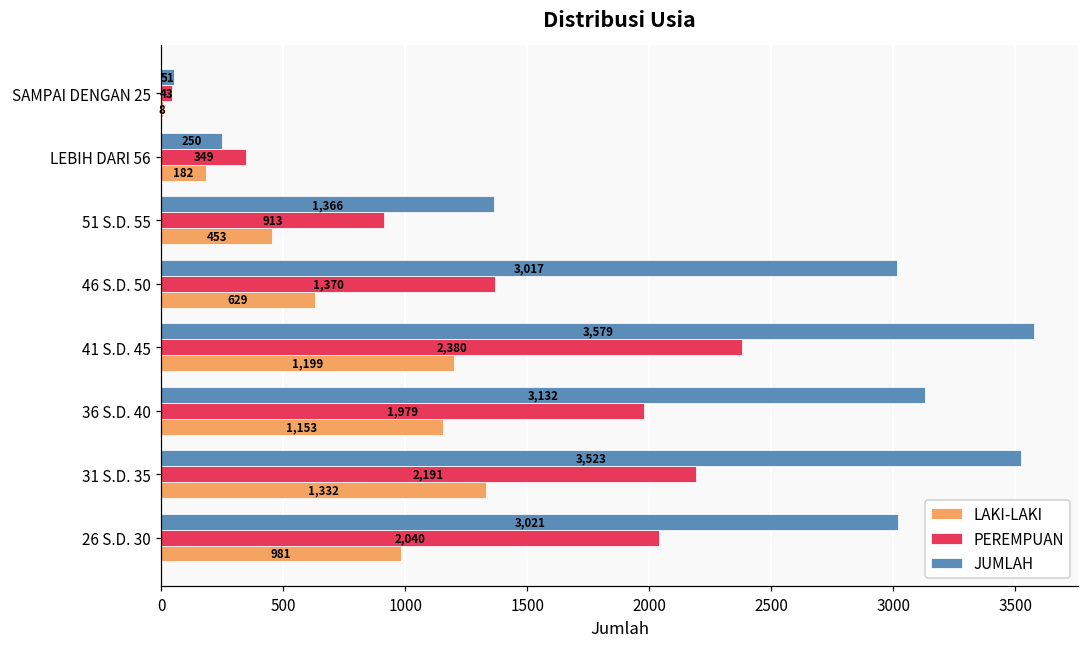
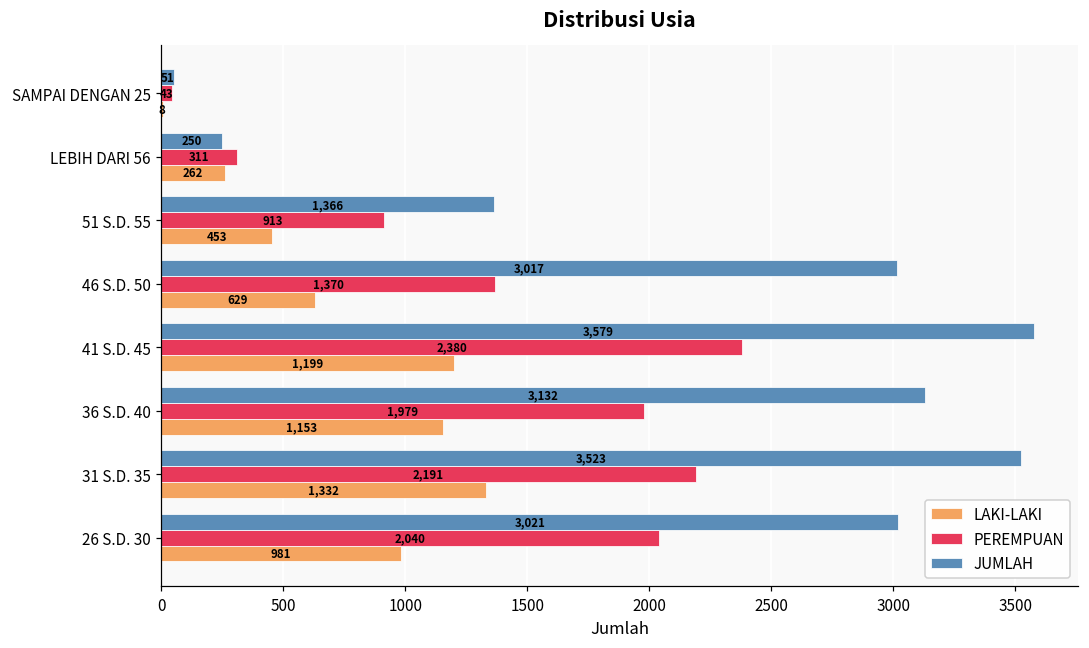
  {
    "LAKI-LAKI": {
      "SAMPAI DENGAN 25": "8",
-     "LEBIH DARI 56": "182",
+     "LEBIH DARI 56": "262",
      "51 S.D. 55": "453",
      "46 S.D. 50": "629",
      "41 S.D. 45": "1,199",
      "36 S.D. 40": "1,153",
      "31 S.D. 35": "1,332",
      "26 S.D. 30": "981"
    },
    "PEREMPUAN": {
      "SAMPAI DENGAN 25": "43",
-     "LEBIH DARI 56": "349",
+     "LEBIH DARI 56": "311",
      "51 S.D. 55": "913",
      "46 S.D. 50": "1,370",
      "41 S.D. 45": "2,380",
      "36 S.D. 40": "1,979",
      "31 S.D. 35": "2,191",
      "26 S.D. 30": "2,040"
    },
    "JUMLAH": {
      "SAMPAI DENGAN 25": "51",
      "LEBIH DARI 56": "250",
      "51 S.D. 55": "1,366",
      "46 S.D. 50": "3,017",
      "41 S.D. 45": "3,579",
      "36 S.D. 40": "3,132",
      "31 S.D. 35": "3,523",
      "26 S.D. 30": "3,021"
    }
  }
